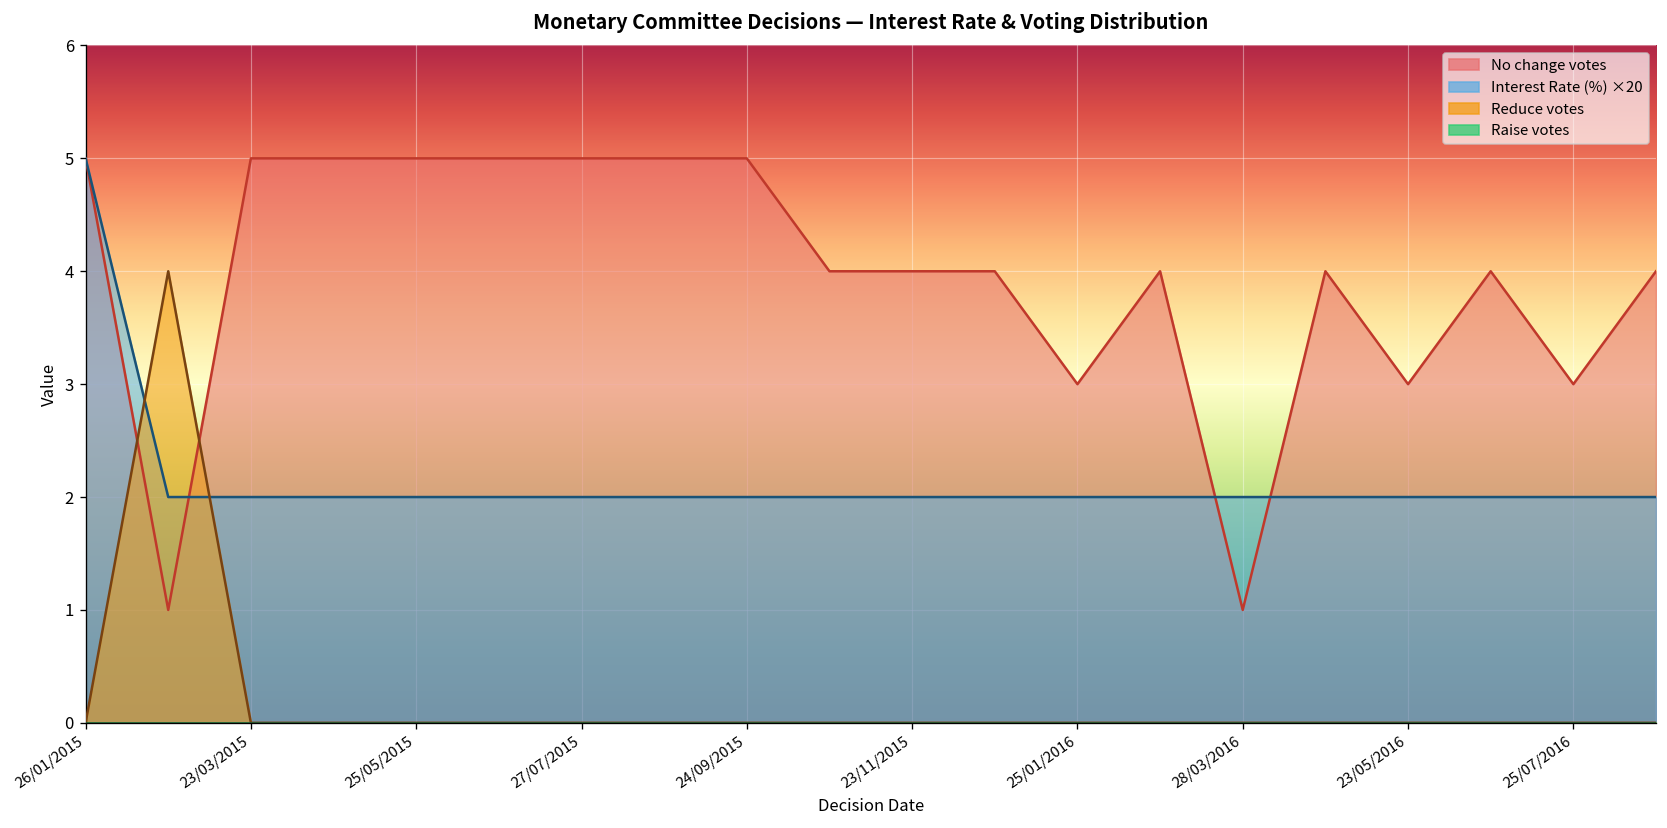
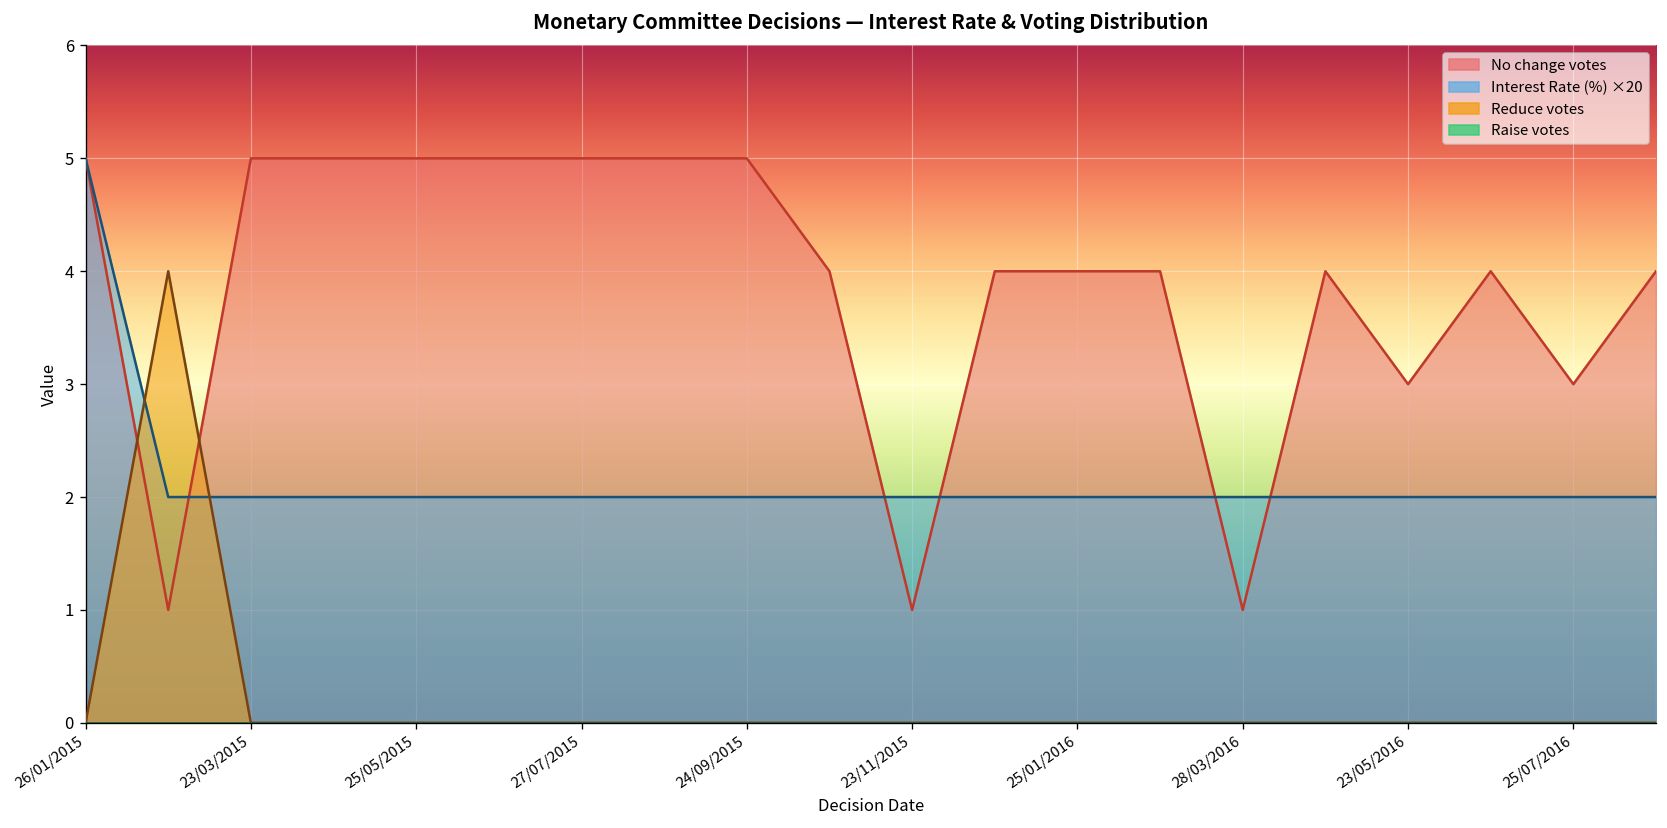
  {
    "No change votes": {
      "23/03/2015": 5,
      "25/05/2015": 5,
      "27/07/2015": 5,
      "24/09/2015": 5,
-     "23/11/2015": 4,
-     "25/01/2016": 3,
+     "23/11/2015": 1,
+     "25/01/2016": 4,
      "28/03/2016": 1,
      "23/05/2016": 3,
      "25/07/2016": 3
    },
    "Interest Rate (%) ×20": {
      "23/03/2015": 2,
      "25/05/2015": 2,
      "27/07/2015": 2,
      "24/09/2015": 2,
      "23/11/2015": 2,
      "25/01/2016": 2,
      "28/03/2016": 2,
      "23/05/2016": 2,
      "25/07/2016": 2
    }
  }
